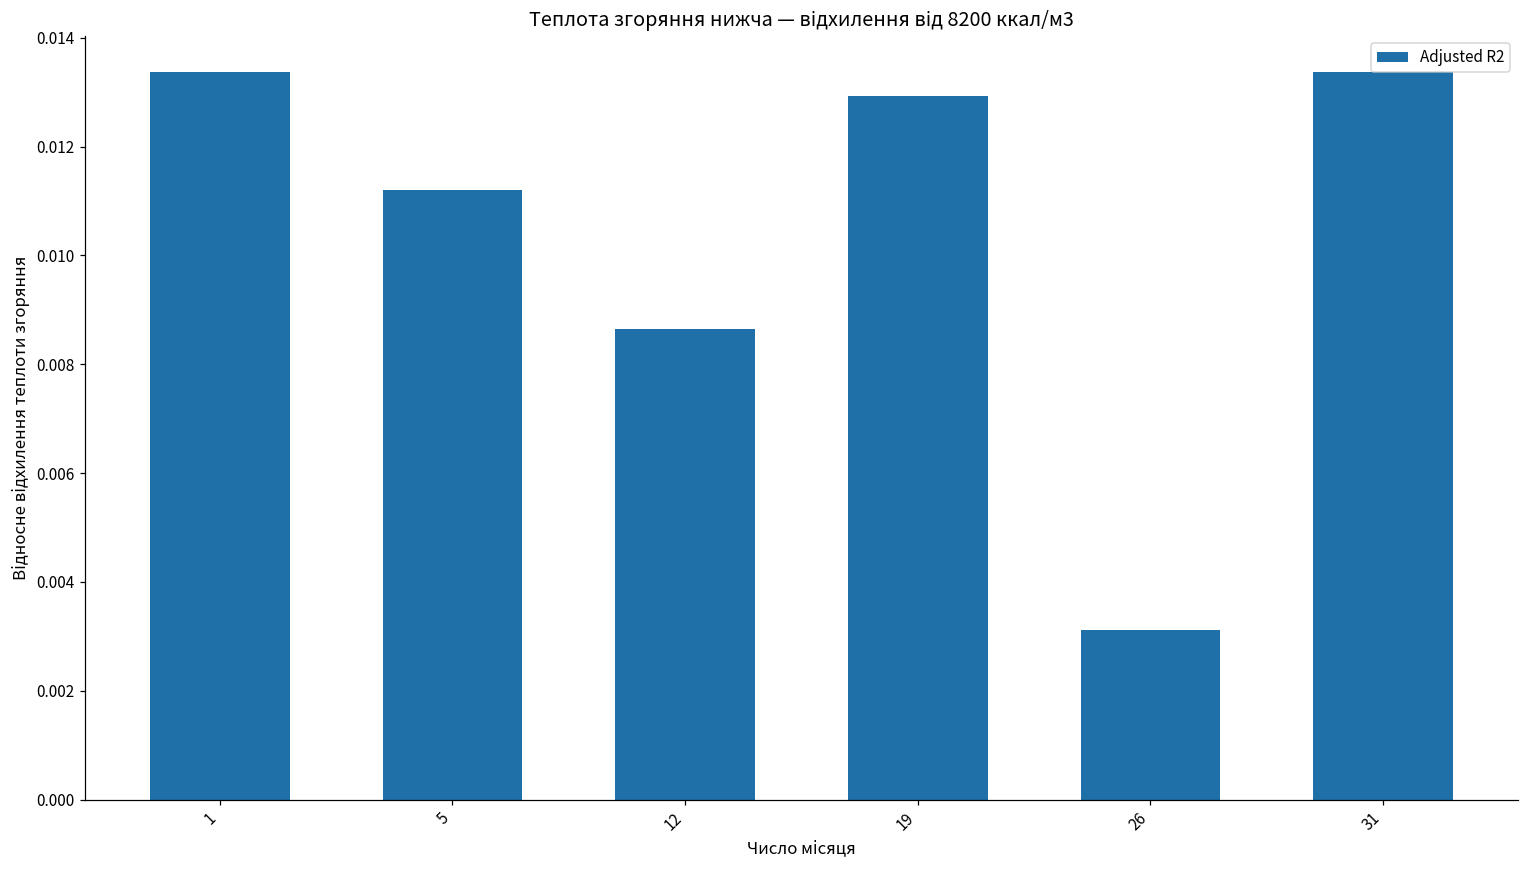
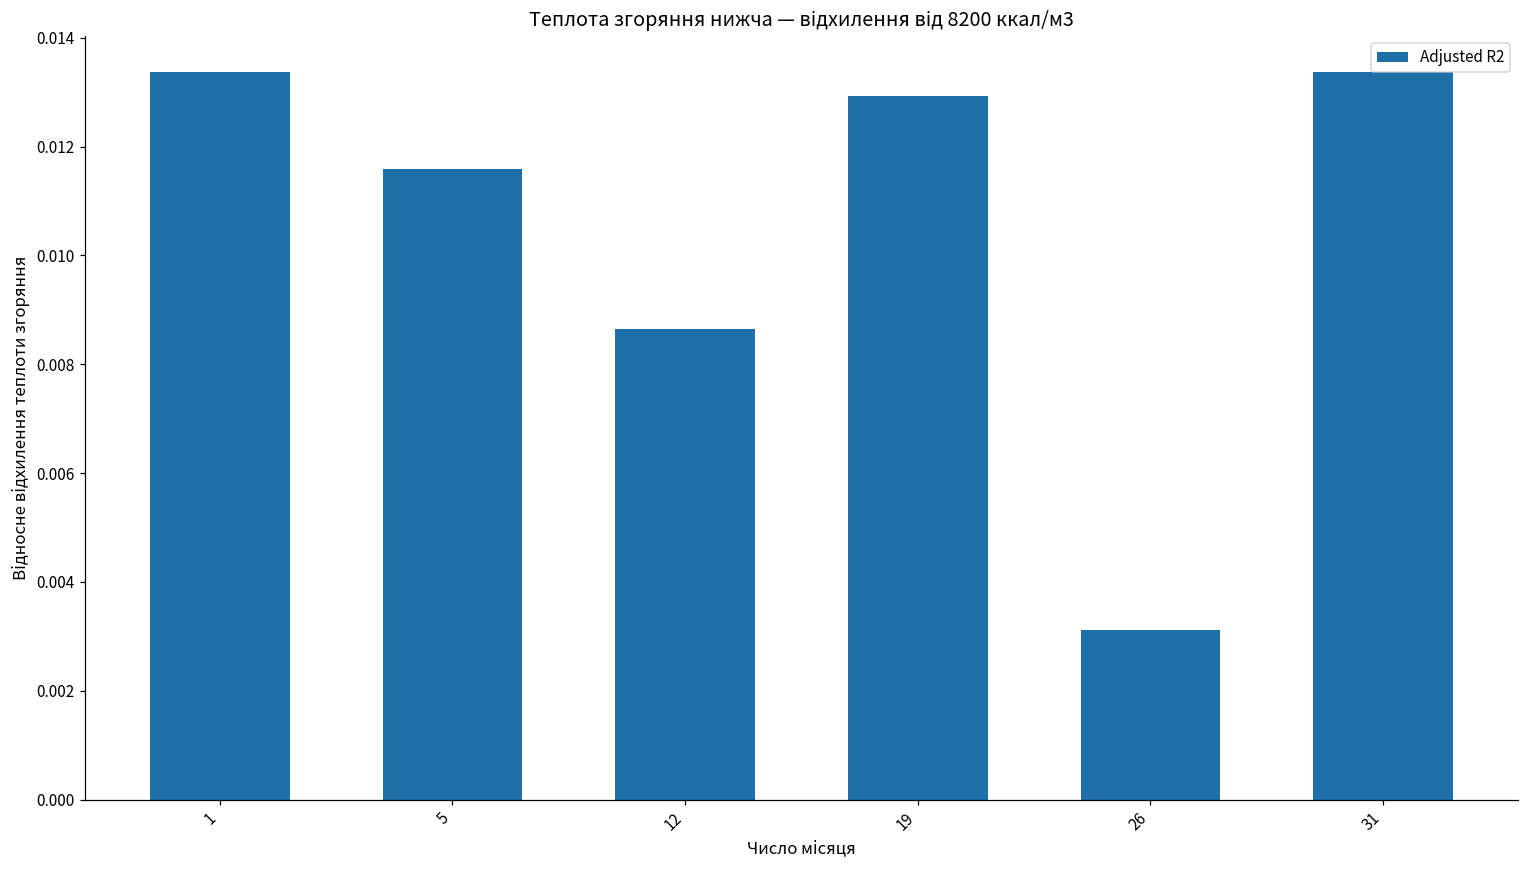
  {
    "1": 0.0134,
-   "5": 0.0112,
+   "5": 0.0116,
    "12": 0.0087,
    "19": 0.0129,
    "26": 0.0031,
    "31": 0.0134
  }
